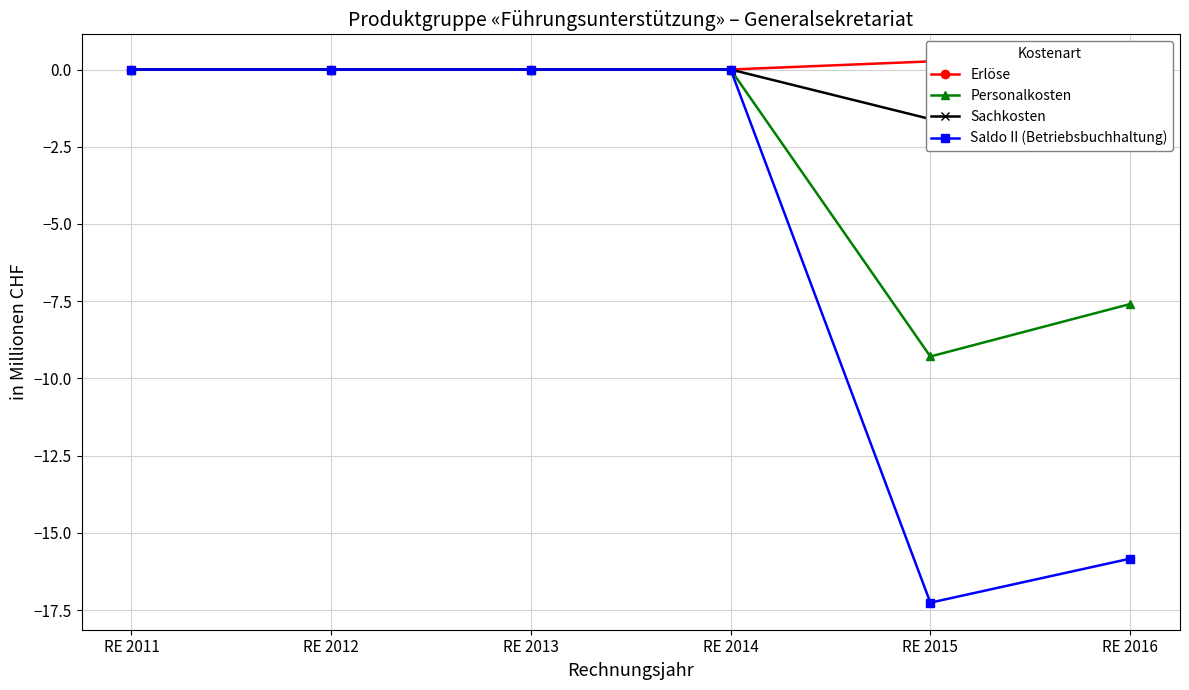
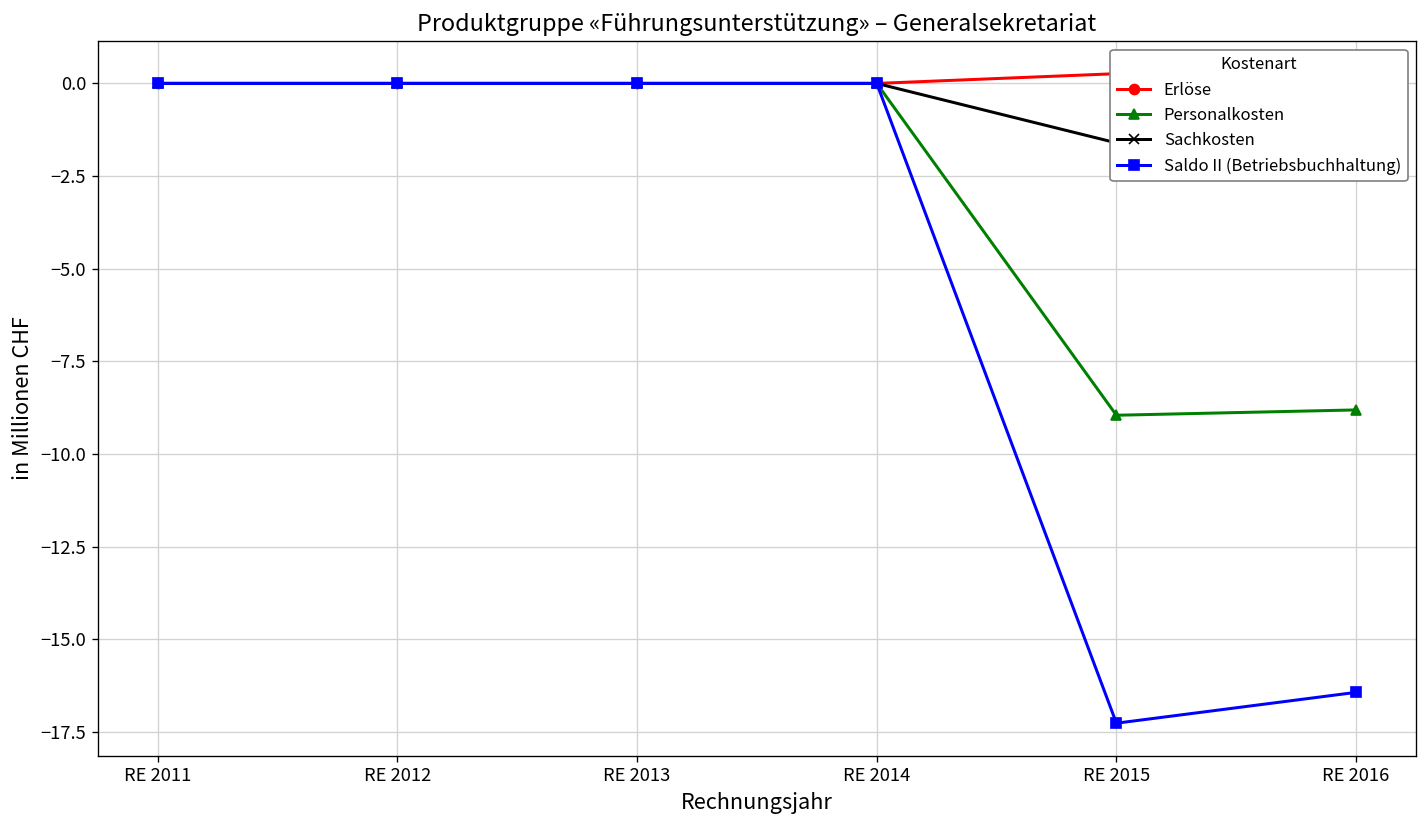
  {
    "Personalkosten": {
-     "RE 2015": -9.3,
-     "RE 2016": -7.6
+     "RE 2015": -9.0,
+     "RE 2016": -8.8
    },
    "Saldo II (Betriebsbuchhaltung)": {
      "RE 2015": -17.3,
-     "RE 2016": -15.8
+     "RE 2016": -16.4
    }
  }
